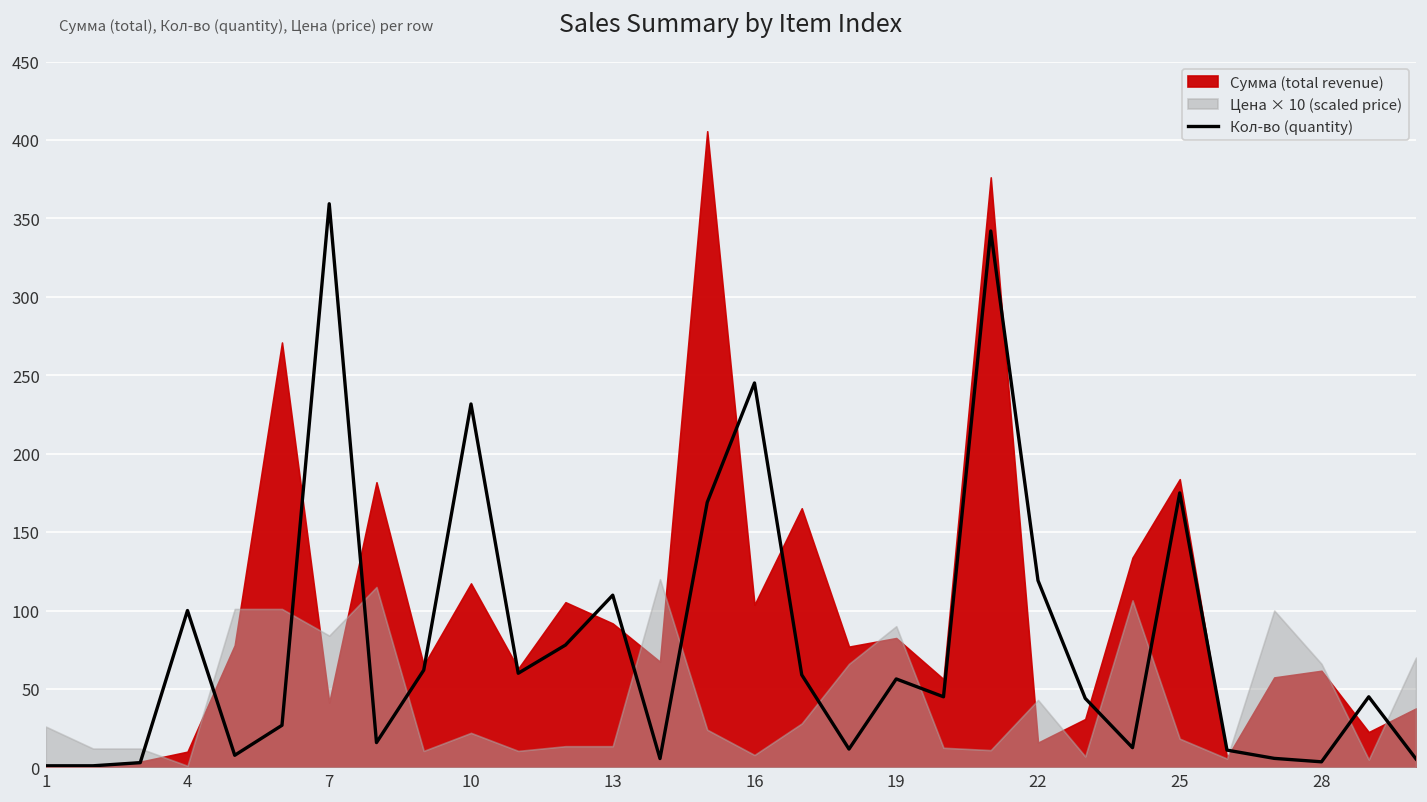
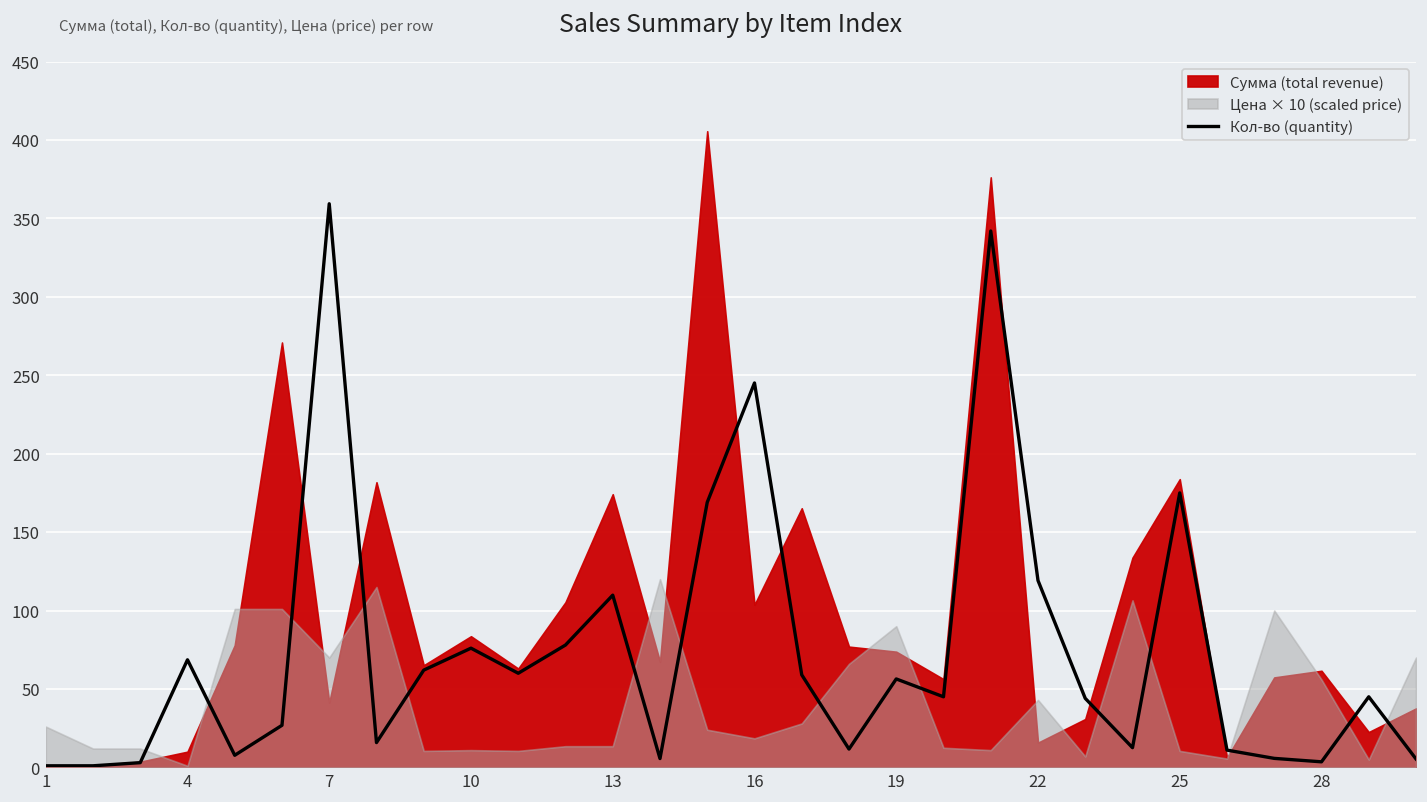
  {
    "Кол-во (quantity)": {
-     "4": 100,
+     "4": 69,
      "7": 359,
-     "10": 232,
+     "10": 76,
      "13": 110,
      "16": 245,
      "19": 56,
      "22": 119,
      "25": 175,
      "28": 4
    },
    "Сумма (total revenue)": {
      "4": 10,
      "7": 41,
-     "10": 117,
-     "13": 92,
+     "10": 84,
+     "13": 174,
      "16": 104,
-     "19": 82,
+     "19": 74,
      "22": 16,
      "25": 184,
      "28": 62
    },
    "Цена × 10 (scaled price)": {
      "1": 26,
-     "7": 84,
-     "10": 22,
+     "7": 70,
+     "10": 11,
      "13": 14,
-     "16": 8,
+     "16": 19,
      "19": 90,
      "22": 43,
-     "25": 18,
-     "28": 66
+     "25": 11,
+     "28": 56
    }
  }
